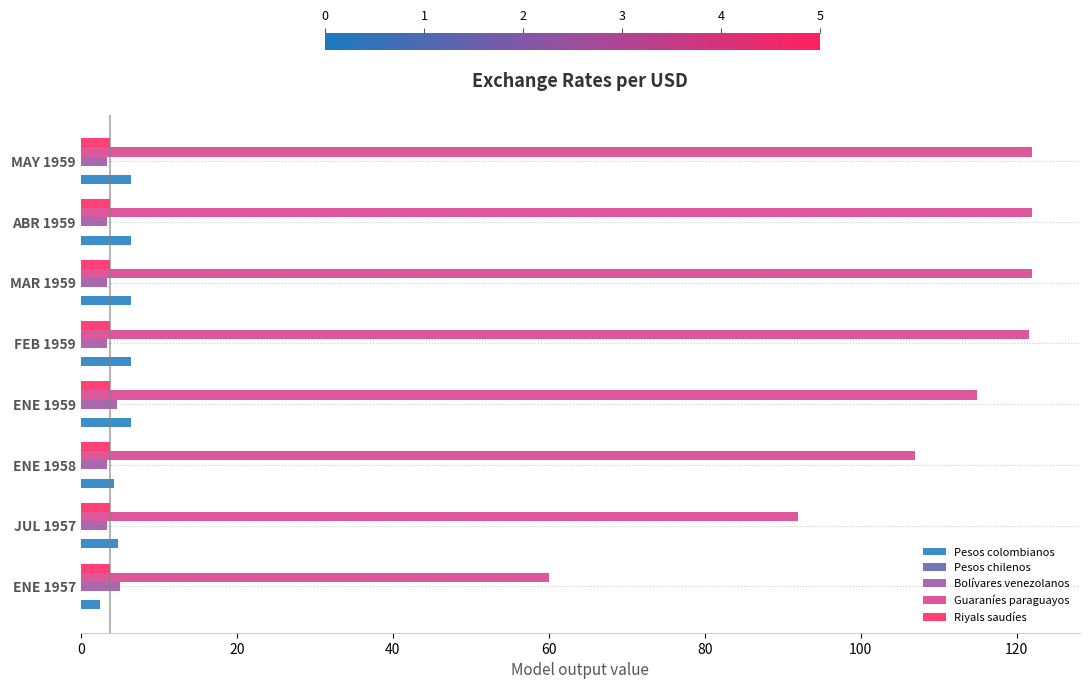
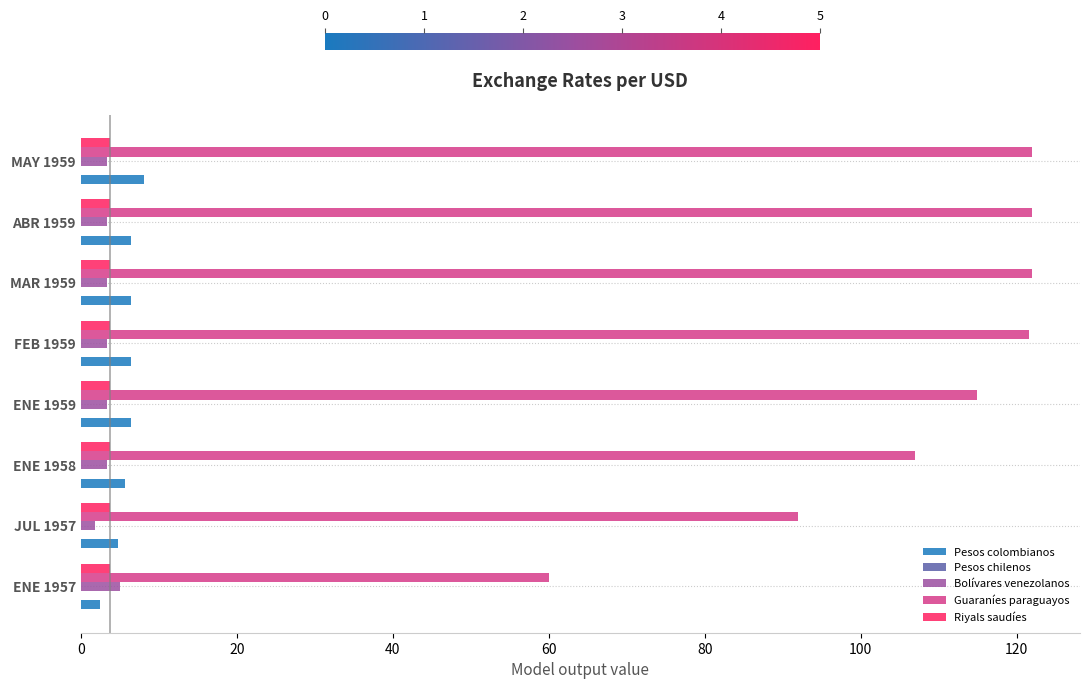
  {
    "Pesos colombianos": {
-     "MAY 1959": 6,
+     "MAY 1959": 8,
      "ABR 1959": 6,
      "MAR 1959": 6,
      "FEB 1959": 6,
      "ENE 1959": 6,
-     "ENE 1958": 4,
+     "ENE 1958": 6,
      "JUL 1957": 5,
      "ENE 1957": 3
    },
    "Bolívares venezolanos": {
      "MAY 1959": 3,
      "ABR 1959": 3,
      "MAR 1959": 3,
      "FEB 1959": 3,
-     "ENE 1959": 5,
+     "ENE 1959": 3,
      "ENE 1958": 3,
-     "JUL 1957": 3,
+     "JUL 1957": 2,
      "ENE 1957": 5
    },
    "Guaraníes paraguayos": {
      "MAY 1959": 122,
      "ABR 1959": 122,
      "MAR 1959": 122,
      "FEB 1959": 122,
      "ENE 1959": 115,
      "ENE 1958": 107,
      "JUL 1957": 92,
      "ENE 1957": 60
    },
    "Riyals saudíes": {
      "MAY 1959": 4,
      "ABR 1959": 4,
      "MAR 1959": 4,
      "FEB 1959": 4,
      "ENE 1959": 4,
      "ENE 1958": 4,
      "JUL 1957": 4,
      "ENE 1957": 4
    }
  }
